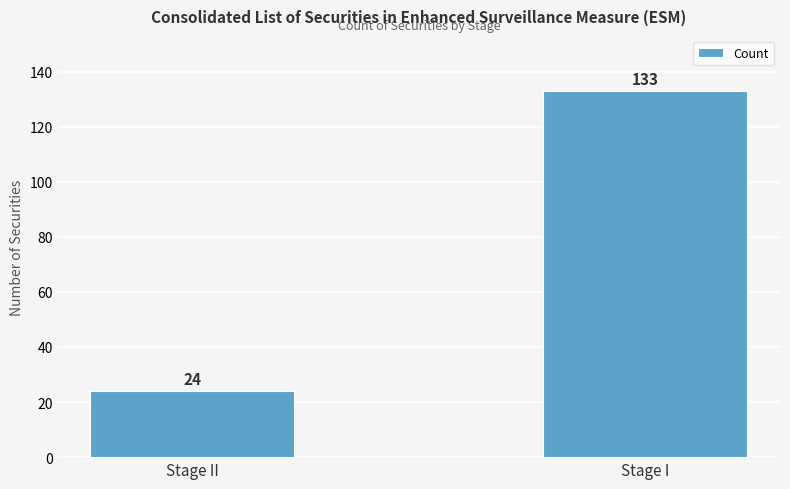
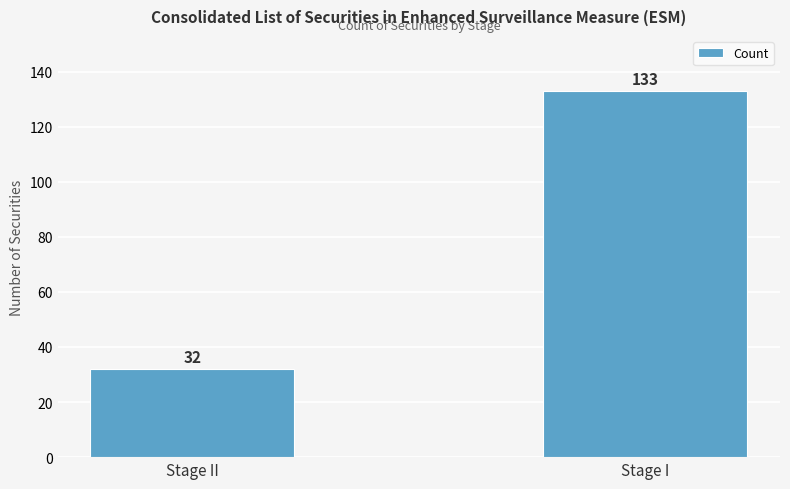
  {
-   "Stage II": 24,
+   "Stage II": 32,
    "Stage I": 133
  }
